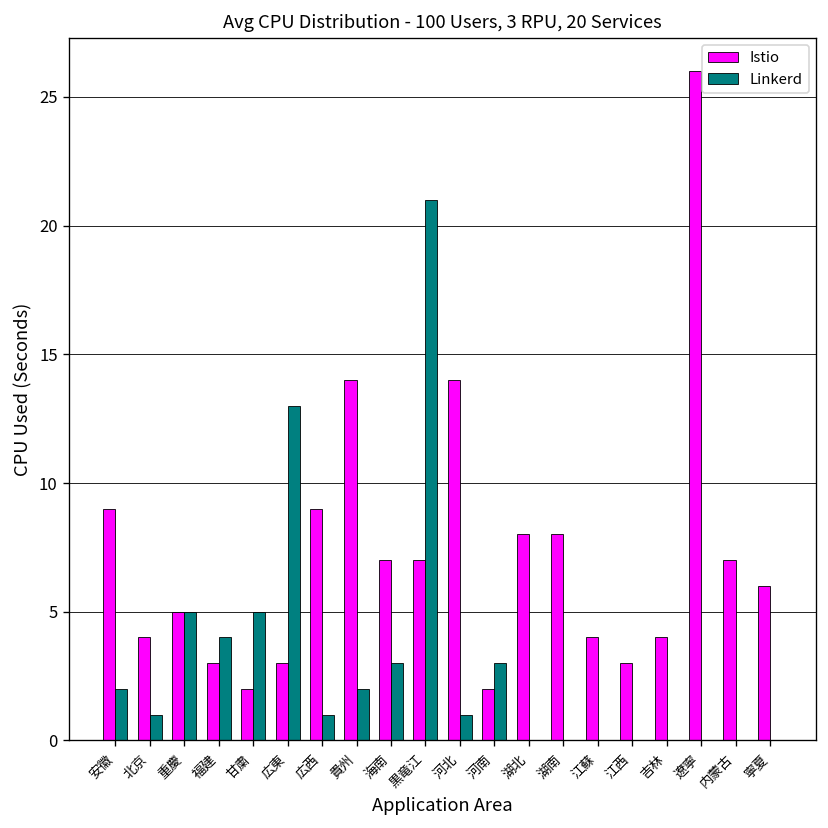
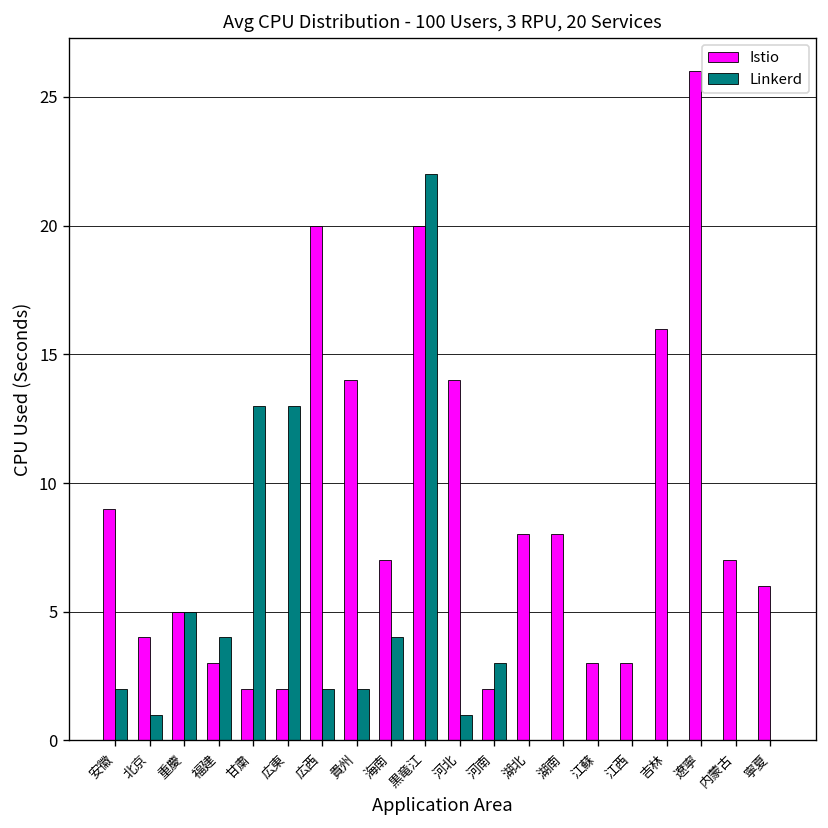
  {
    "Istio": {
      "安徽": 9,
      "北京": 4,
      "重慶": 5,
      "福建": 3,
      "甘粛": 2,
-     "広東": 3,
-     "広西": 9,
+     "広東": 2,
+     "広西": 20,
      "貴州": 14,
      "海南": 7,
-     "黒竜江": 7,
+     "黒竜江": 20,
      "河北": 14,
      "河南": 2,
      "湖北": 8,
      "湖南": 8,
-     "江蘇": 4,
+     "江蘇": 3,
      "江西": 3,
-     "吉林": 4,
+     "吉林": 16,
      "遼寧": 26,
      "内蒙古": 7,
      "寧夏": 6
    },
    "Linkerd": {
      "安徽": 2,
      "北京": 1,
      "重慶": 5,
      "福建": 4,
-     "甘粛": 5,
+     "甘粛": 13,
      "広東": 13,
-     "広西": 1,
+     "広西": 2,
      "貴州": 2,
-     "海南": 3,
-     "黒竜江": 21,
+     "海南": 4,
+     "黒竜江": 22,
      "河北": 1,
      "河南": 3,
      "湖北": 0,
      "湖南": 0,
      "江蘇": 0,
      "江西": 0,
      "吉林": 0,
      "遼寧": 0,
      "内蒙古": 0,
      "寧夏": 0
    }
  }
